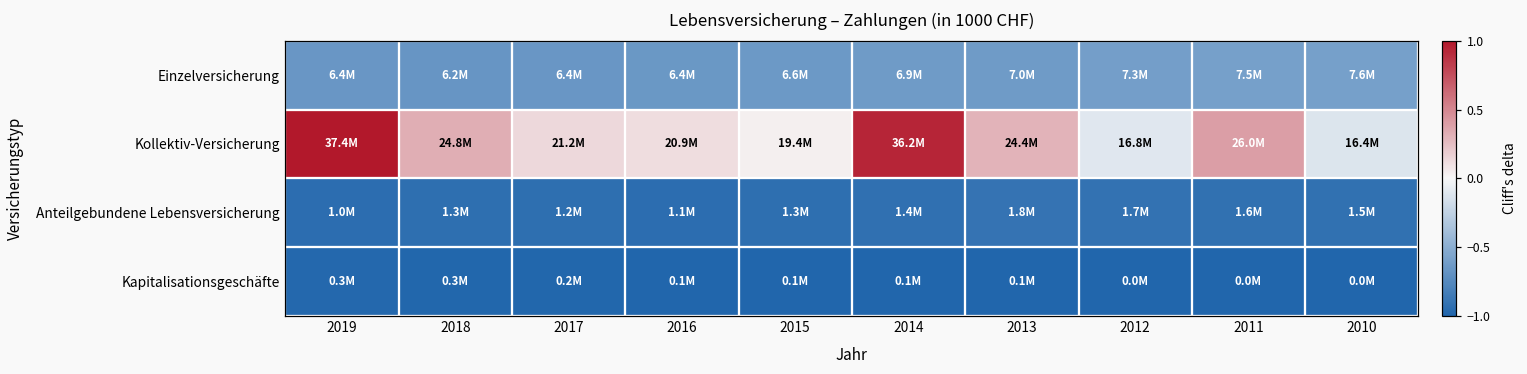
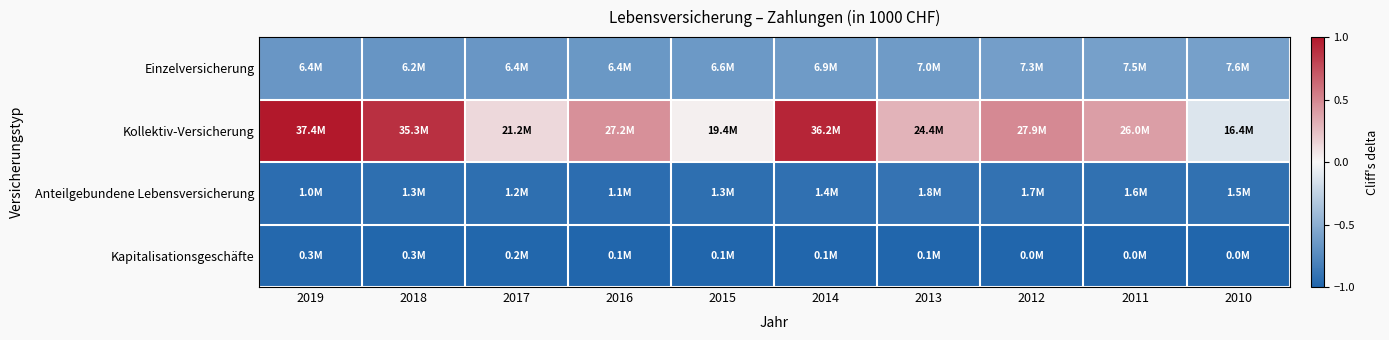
  {
    "Einzelversicherung": {
      "2019": "6.4M",
      "2018": "6.2M",
      "2017": "6.4M",
      "2016": "6.4M",
      "2015": "6.6M",
      "2014": "6.9M",
      "2013": "7.0M",
      "2012": "7.3M",
      "2011": "7.5M",
      "2010": "7.6M"
    },
    "Kollektiv-Versicherung": {
      "2019": "37.4M",
-     "2018": "24.8M",
+     "2018": "35.3M",
      "2017": "21.2M",
-     "2016": "20.9M",
+     "2016": "27.2M",
      "2015": "19.4M",
      "2014": "36.2M",
      "2013": "24.4M",
-     "2012": "16.8M",
+     "2012": "27.9M",
      "2011": "26.0M",
      "2010": "16.4M"
    },
    "Anteilgebundene Lebensversicherung": {
      "2019": "1.0M",
      "2018": "1.3M",
      "2017": "1.2M",
      "2016": "1.1M",
      "2015": "1.3M",
      "2014": "1.4M",
      "2013": "1.8M",
      "2012": "1.7M",
      "2011": "1.6M",
      "2010": "1.5M"
    },
    "Kapitalisationsgeschäfte": {
      "2019": "0.3M",
      "2018": "0.3M",
      "2017": "0.2M",
      "2016": "0.1M",
      "2015": "0.1M",
      "2014": "0.1M",
      "2013": "0.1M",
      "2012": "0.0M",
      "2011": "0.0M",
      "2010": "0.0M"
    }
  }
